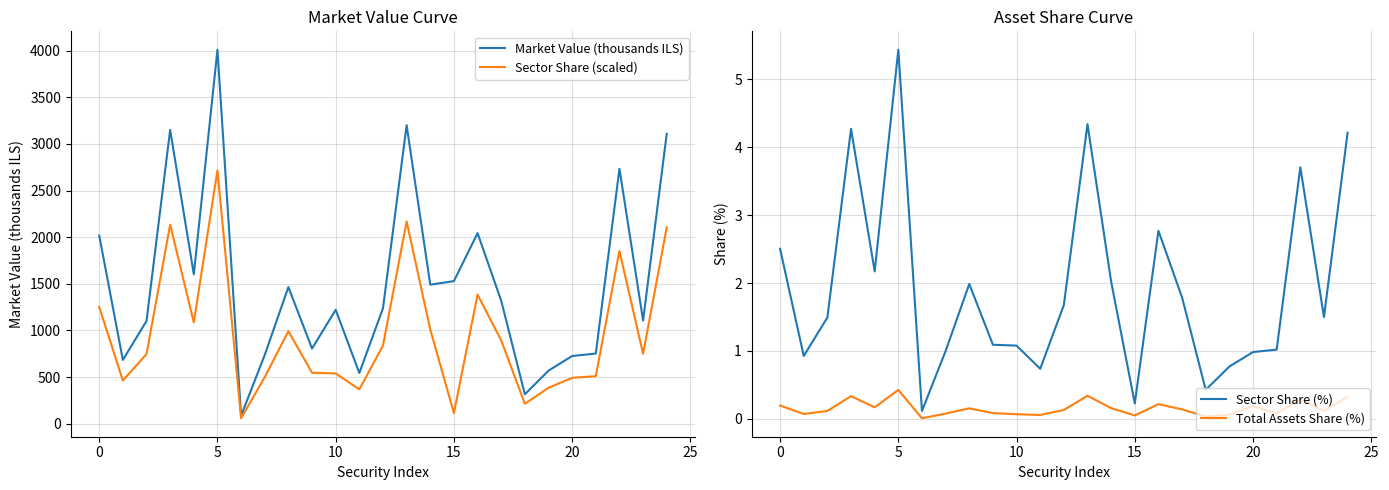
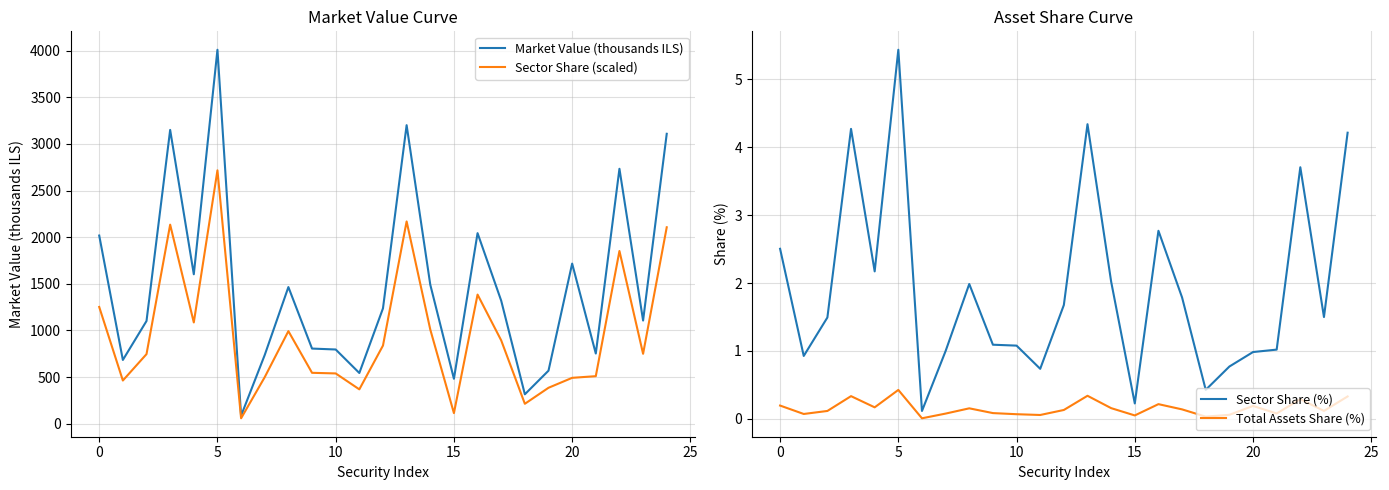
  {
    "Market Value Curve": {
      "Market Value (thousands ILS)": {
        "0": 2000,
        "5": 4000,
-       "10": 1200,
-       "15": 1500,
-       "20": 700
+       "10": 800,
+       "15": 500,
+       "20": 1700
      },
      "Sector Share (scaled)": {
        "0": 1300,
        "5": 2700,
        "10": 500,
        "15": 100,
        "20": 500
      }
    },
    "Asset Share Curve": {
      "Sector Share (%)": {
        "0": 2.5,
        "5": 5.4,
        "10": 1.1,
        "15": 0.2,
        "20": 1.0
      },
      "Total Assets Share (%)": {
        "0": 0.2,
        "5": 0.4,
        "10": 0.1,
        "15": 0.1
      }
    }
  }
